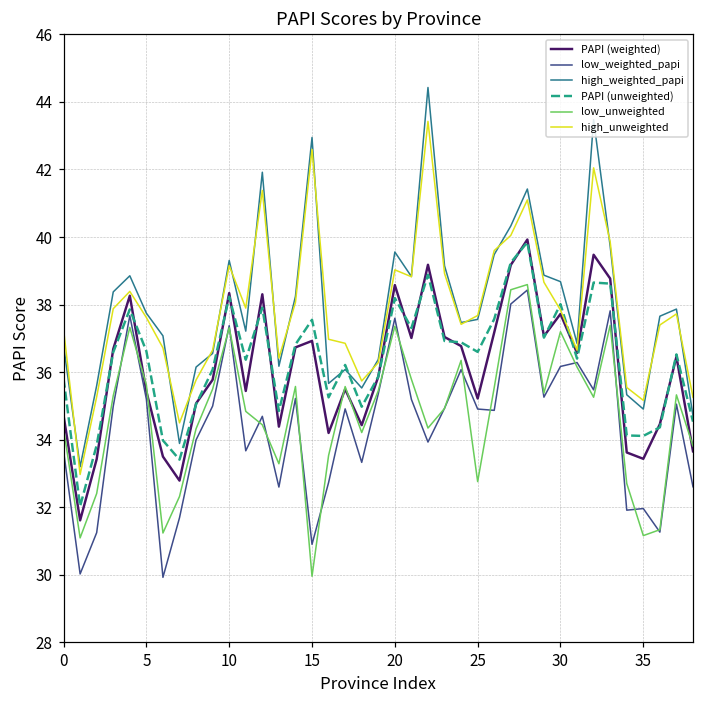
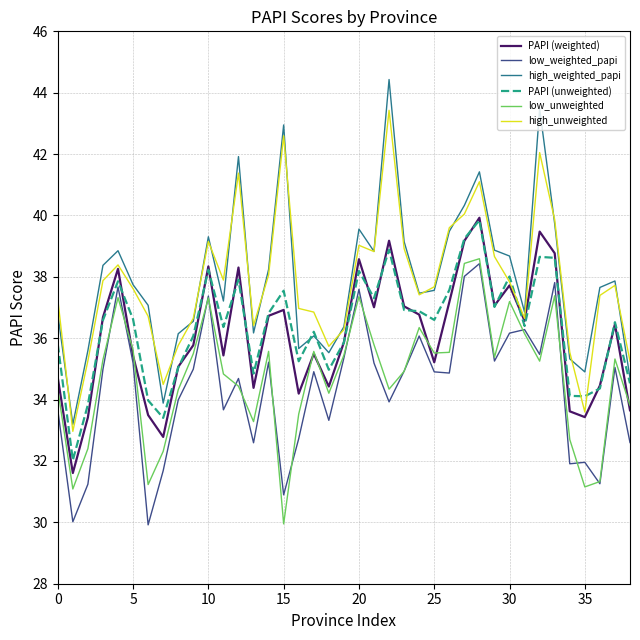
  {
    "PAPI (weighted)": {
      "0": 34.7,
      "5": 35.4,
      "10": 38.3,
      "15": 36.9,
      "20": 38.6,
      "25": 35.2,
      "30": 37.7,
      "35": 33.4
    },
    "low_unweighted": {
      "0": 34.3,
      "5": 35.6,
      "15": 29.9,
      "20": 37.4,
-     "25": 32.8,
+     "25": 35.5,
      "30": 37.2,
      "35": 31.2
    },
    "high_unweighted": {
      "0": 37.3,
      "5": 37.6,
      "10": 39.2,
      "15": 42.6,
      "20": 39.0,
      "25": 37.7,
      "30": 37.8,
-     "35": 35.2
+     "35": 33.6
    }
  }
